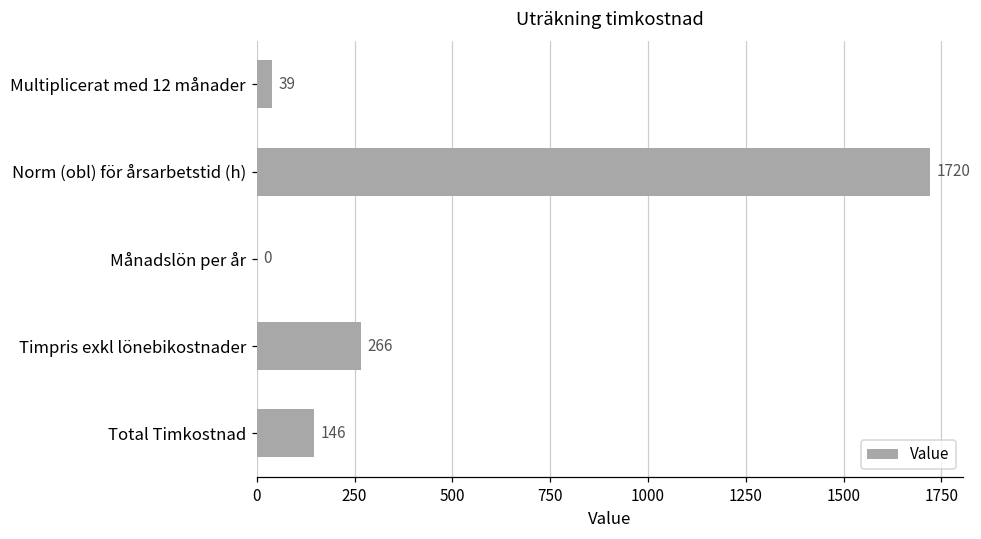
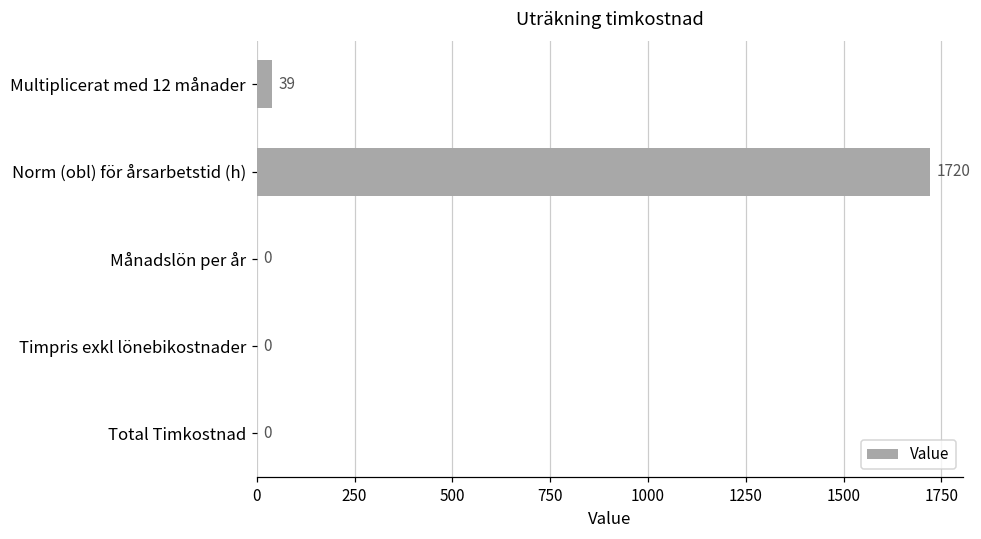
  {
    "Multiplicerat med 12 månader": 39,
    "Norm (obl) för årsarbetstid (h)": 1720,
    "Månadslön per år": 0,
-   "Timpris exkl lönebikostnader": 266,
-   "Total Timkostnad": 146
+   "Timpris exkl lönebikostnader": 0,
+   "Total Timkostnad": 0
  }
